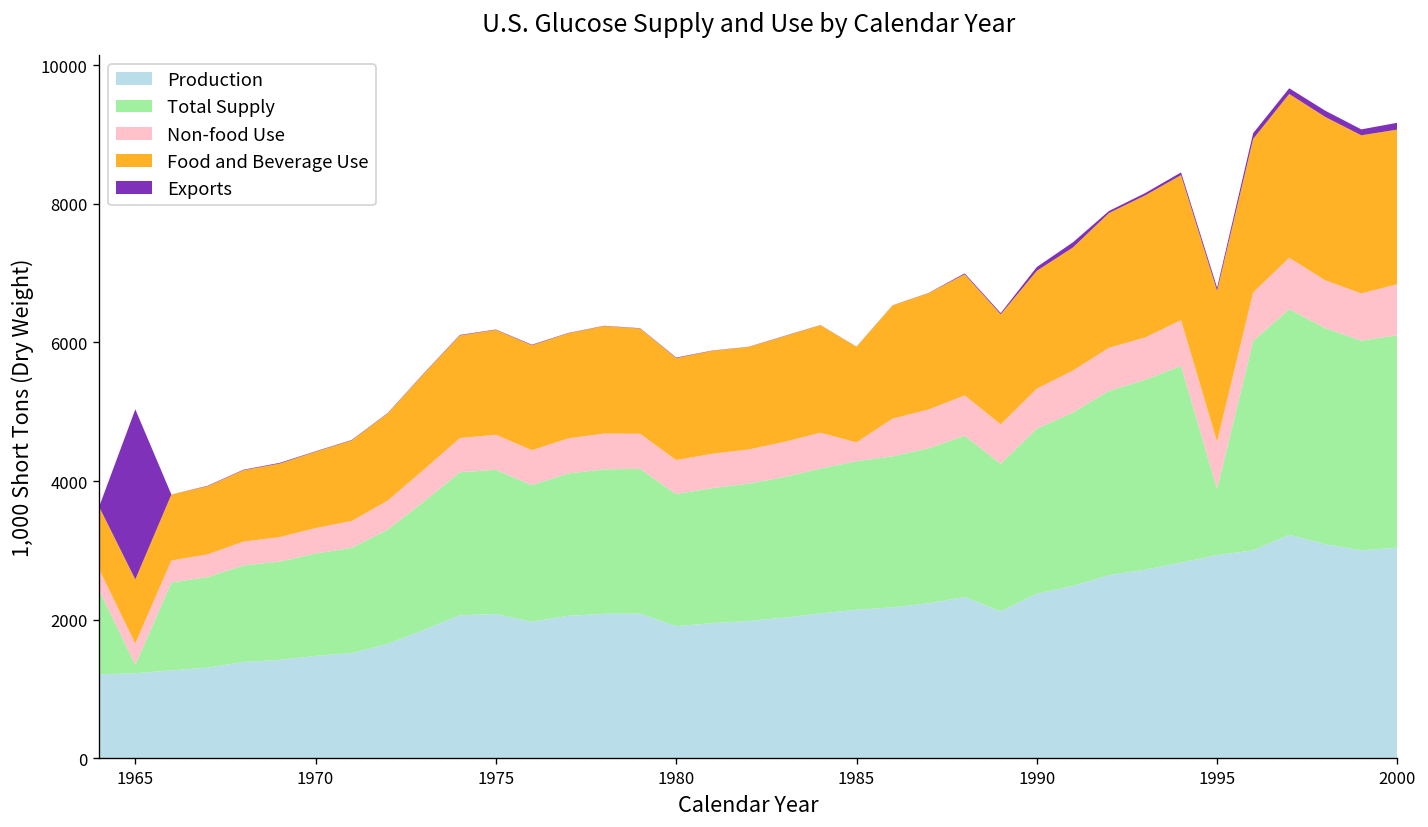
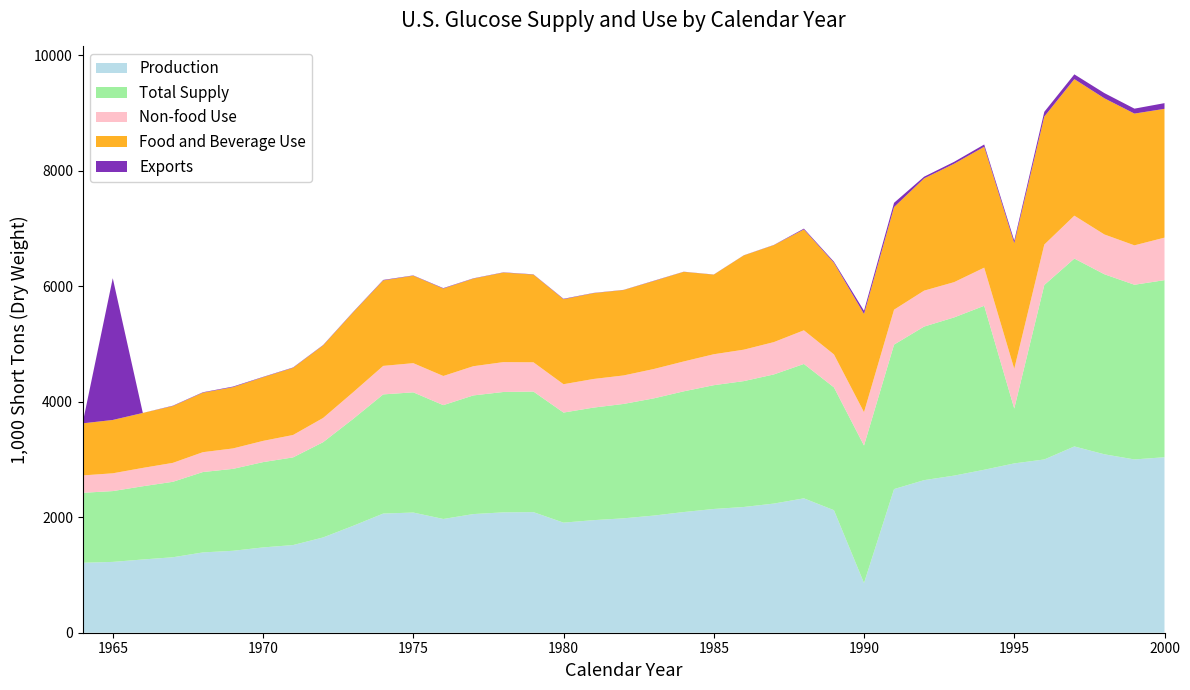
  {
    "Production": {
      "1965": 1200,
      "1970": 1500,
      "1975": 2100,
      "1980": 1900,
      "1985": 2100,
-     "1990": 2400,
+     "1990": 900,
      "1995": 2900,
      "2000": 3000
    },
    "Total Supply": {
-     "1965": 100,
+     "1965": 1200,
      "1970": 1500,
      "1975": 2100,
      "1980": 1900,
      "1985": 2100,
      "1990": 2400,
      "1995": 1000,
      "2000": 3100
    },
    "Non-food Use": {
      "1965": 300,
      "1970": 400,
      "1975": 500,
      "1980": 500,
-     "1985": 300,
+     "1985": 500,
      "1990": 600,
      "1995": 700,
      "2000": 700
    },
    "Food and Beverage Use": {
      "1965": 900,
      "1990": 1700,
      "2000": 2200
    },
    "Exports": {
      "1965": 2500,
      "1990": 100,
      "2000": 100
    }
  }
